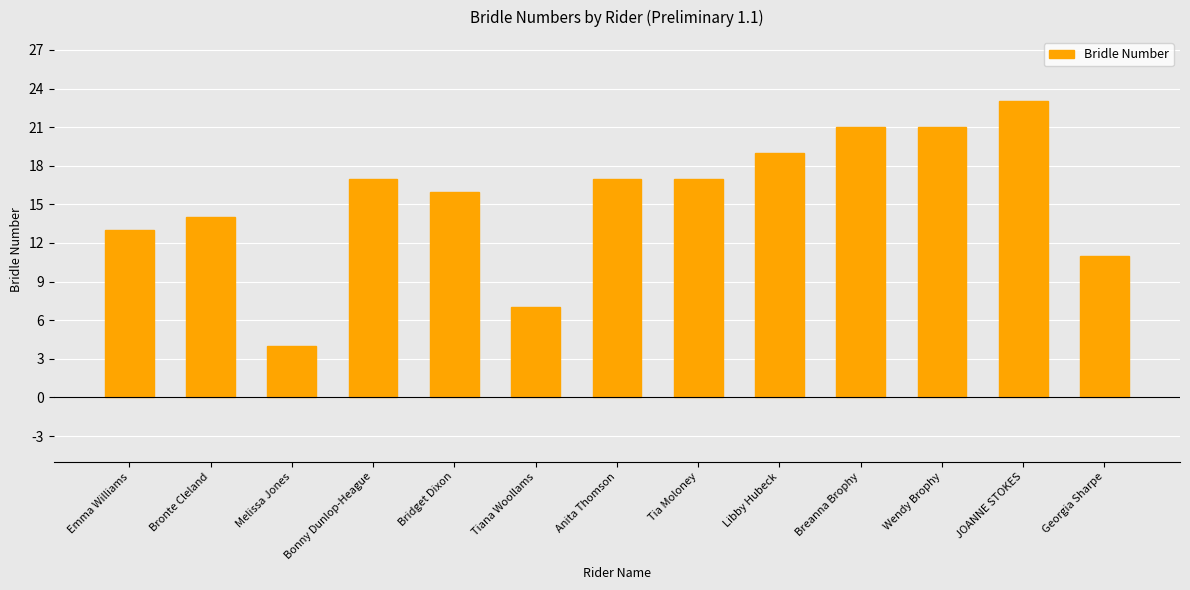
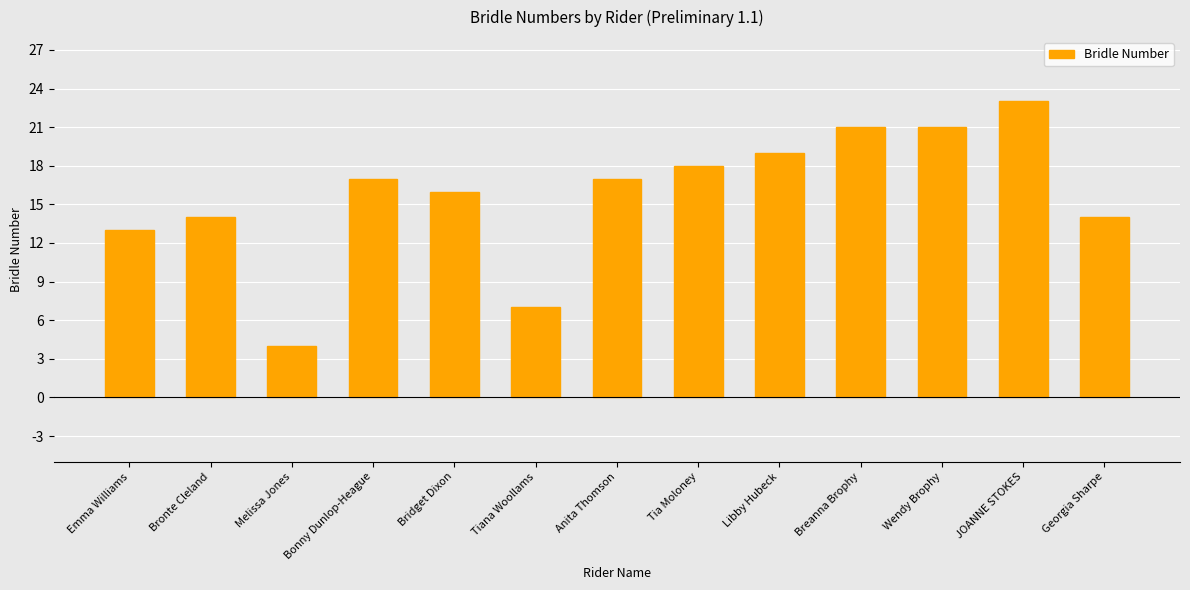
  {
    "Emma Williams": 13,
    "Bronte Cleland": 14,
    "Melissa Jones": 4,
    "Bonny Dunlop-Heague": 17,
    "Bridget Dixon": 16,
    "Tiana Woollams": 7,
    "Anita Thomson": 17,
-   "Tia Moloney": 17,
+   "Tia Moloney": 18,
    "Libby Hubeck": 19,
    "Breanna Brophy": 21,
    "Wendy Brophy": 21,
    "JOANNE STOKES": 23,
-   "Georgia Sharpe": 11
+   "Georgia Sharpe": 14
  }
